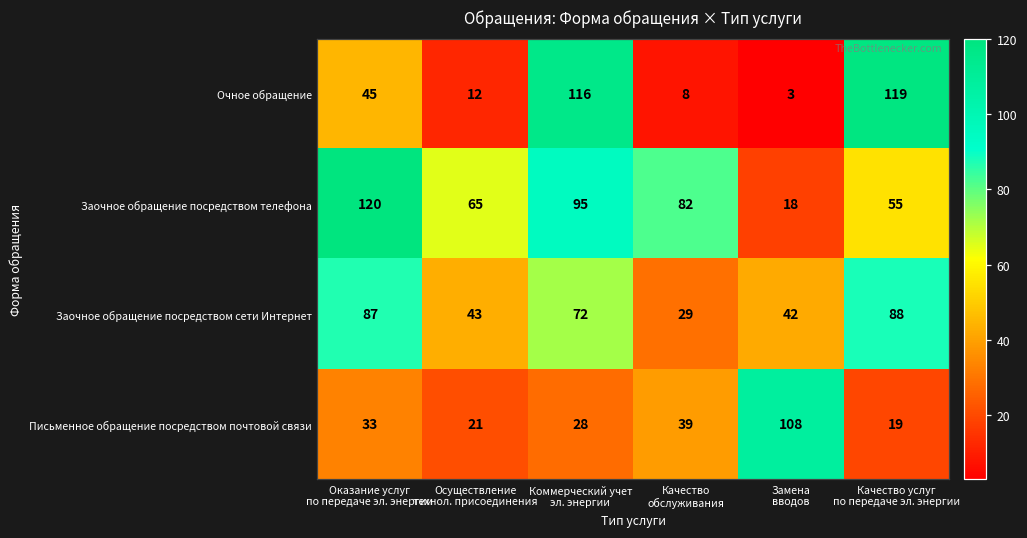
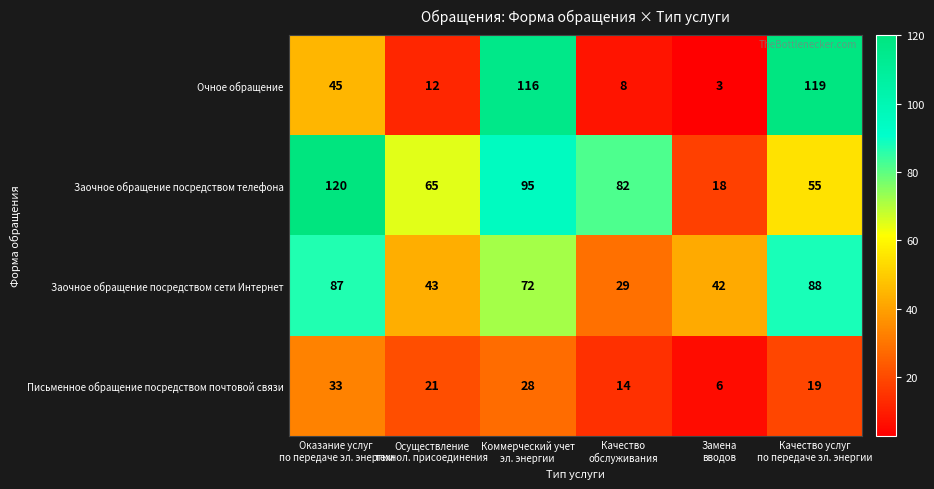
  {
    "Очное обращение": {
      "Коммерческий учет эл. энергии": 116,
      "Качество обслуживания": 8,
      "Замена вводов": 3
    },
    "Заочное обращение посредством телефона": {
      "Коммерческий учет эл. энергии": 95,
      "Качество обслуживания": 82,
      "Замена вводов": 18,
      "Качество услуг по передаче эл. энергии": 55
    },
    "Заочное обращение посредством сети Интернет": {
      "Коммерческий учет эл. энергии": 72,
      "Качество обслуживания": 29,
      "Замена вводов": 42,
      "Качество услуг по передаче эл. энергии": 88
    },
    "Письменное обращение посредством почтовой связи": {
      "Коммерческий учет эл. энергии": 28,
-     "Качество обслуживания": 39,
-     "Замена вводов": 108,
+     "Качество обслуживания": 14,
+     "Замена вводов": 6,
      "Качество услуг по передаче эл. энергии": 19
    }
  }
